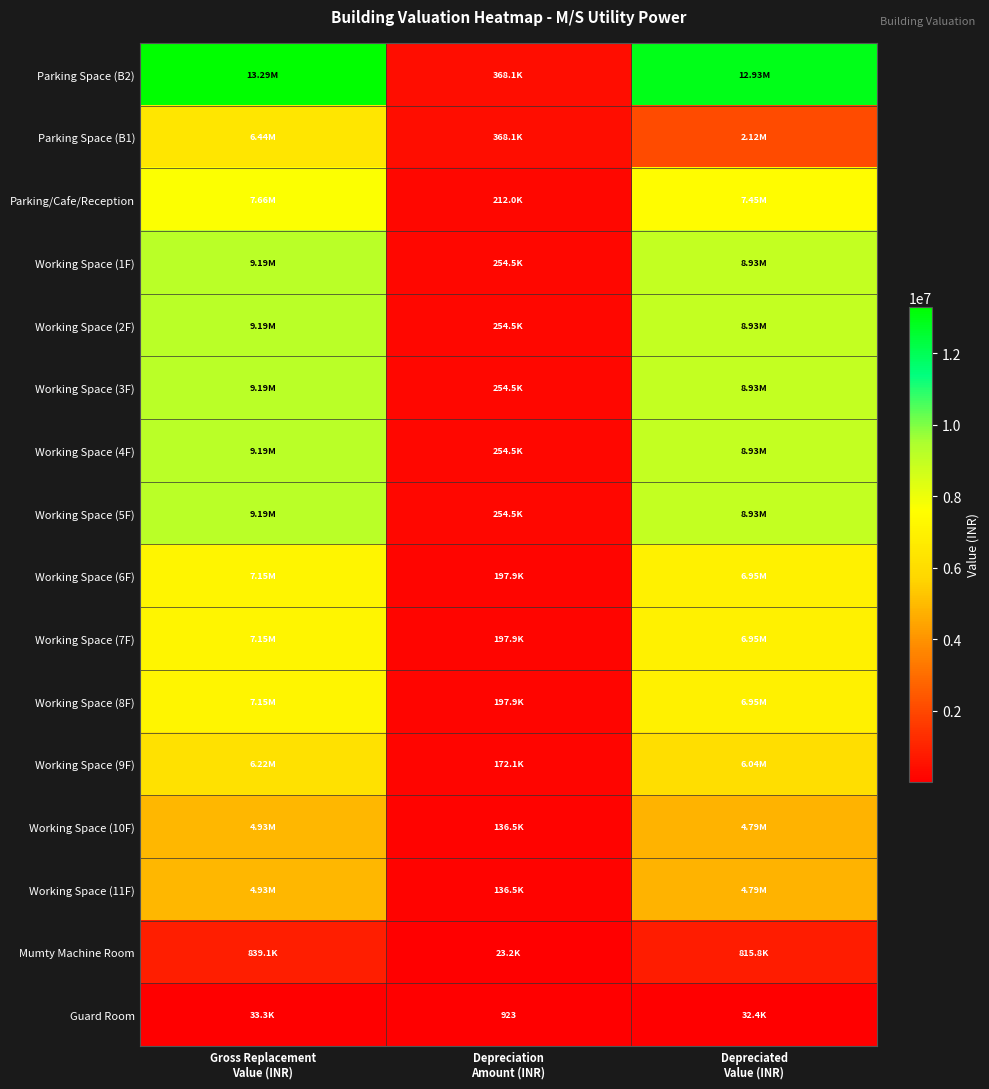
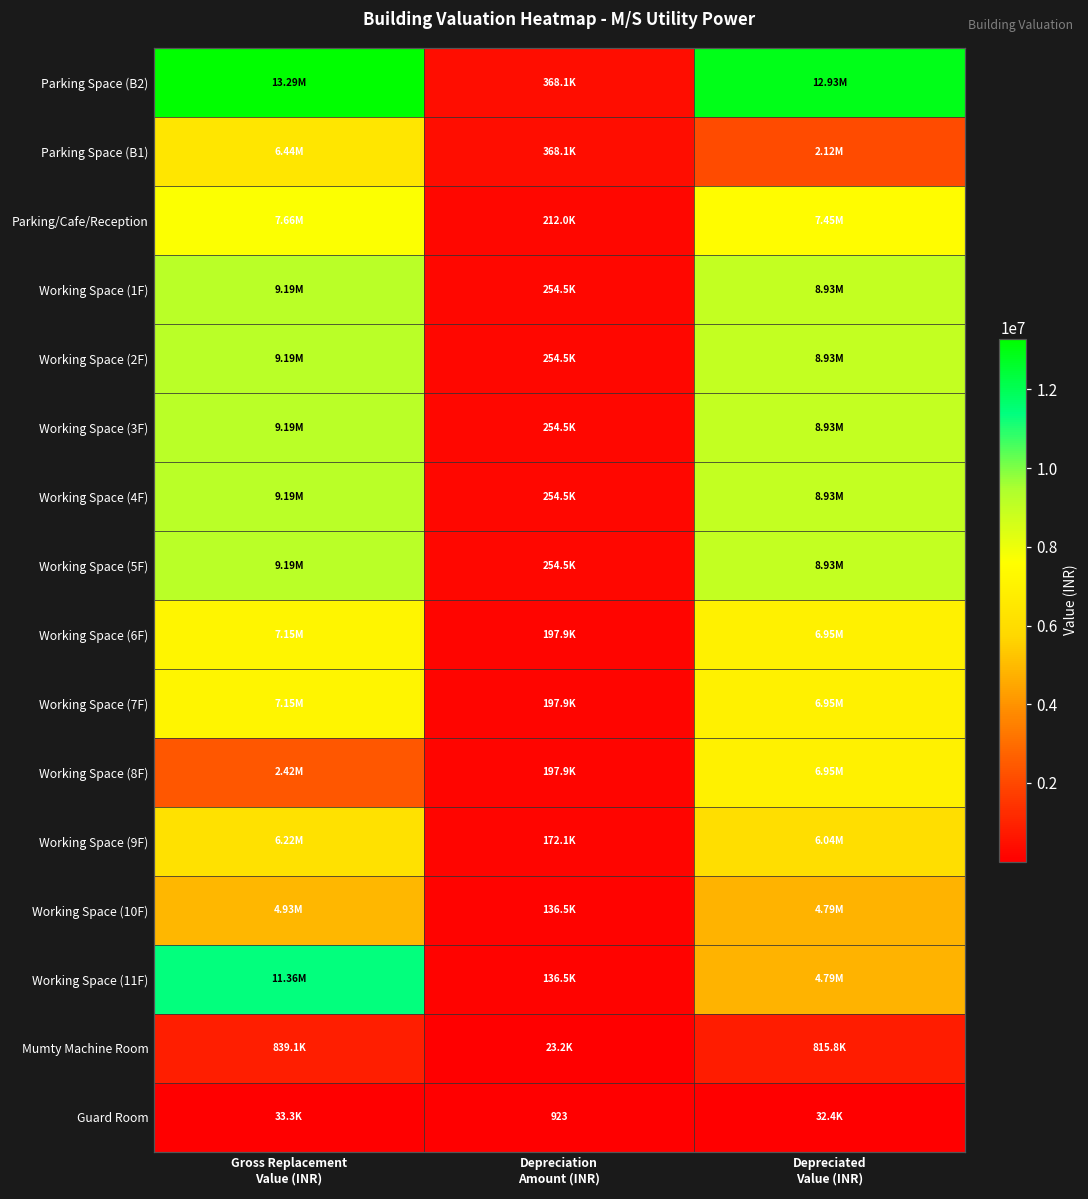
  {
    "Parking Space (B2)": {
      "Gross Replacement Value (INR)": "13.29M",
      "Depreciation Amount (INR)": "368.1K",
      "Depreciated Value (INR)": "12.93M"
    },
    "Parking Space (B1)": {
      "Gross Replacement Value (INR)": "6.44M",
      "Depreciation Amount (INR)": "368.1K",
      "Depreciated Value (INR)": "2.12M"
    },
    "Parking/Cafe/Reception": {
      "Gross Replacement Value (INR)": "7.66M",
      "Depreciation Amount (INR)": "212.0K",
      "Depreciated Value (INR)": "7.45M"
    },
    "Working Space (1F)": {
      "Gross Replacement Value (INR)": "9.19M",
      "Depreciation Amount (INR)": "254.5K",
      "Depreciated Value (INR)": "8.93M"
    },
    "Working Space (2F)": {
      "Gross Replacement Value (INR)": "9.19M",
      "Depreciation Amount (INR)": "254.5K",
      "Depreciated Value (INR)": "8.93M"
    },
    "Working Space (3F)": {
      "Gross Replacement Value (INR)": "9.19M",
      "Depreciation Amount (INR)": "254.5K",
      "Depreciated Value (INR)": "8.93M"
    },
    "Working Space (4F)": {
      "Gross Replacement Value (INR)": "9.19M",
      "Depreciation Amount (INR)": "254.5K",
      "Depreciated Value (INR)": "8.93M"
    },
    "Working Space (5F)": {
      "Gross Replacement Value (INR)": "9.19M",
      "Depreciation Amount (INR)": "254.5K",
      "Depreciated Value (INR)": "8.93M"
    },
    "Working Space (6F)": {
      "Gross Replacement Value (INR)": "7.15M",
      "Depreciation Amount (INR)": "197.9K",
      "Depreciated Value (INR)": "6.95M"
    },
    "Working Space (7F)": {
      "Gross Replacement Value (INR)": "7.15M",
      "Depreciation Amount (INR)": "197.9K",
      "Depreciated Value (INR)": "6.95M"
    },
    "Working Space (8F)": {
-     "Gross Replacement Value (INR)": "7.15M",
+     "Gross Replacement Value (INR)": "2.42M",
      "Depreciation Amount (INR)": "197.9K",
      "Depreciated Value (INR)": "6.95M"
    },
    "Working Space (9F)": {
      "Gross Replacement Value (INR)": "6.22M",
      "Depreciation Amount (INR)": "172.1K",
      "Depreciated Value (INR)": "6.04M"
    },
    "Working Space (10F)": {
      "Gross Replacement Value (INR)": "4.93M",
      "Depreciation Amount (INR)": "136.5K",
      "Depreciated Value (INR)": "4.79M"
    },
    "Working Space (11F)": {
-     "Gross Replacement Value (INR)": "4.93M",
+     "Gross Replacement Value (INR)": "11.36M",
      "Depreciation Amount (INR)": "136.5K",
      "Depreciated Value (INR)": "4.79M"
    },
    "Mumty Machine Room": {
      "Gross Replacement Value (INR)": "839.1K",
      "Depreciation Amount (INR)": "23.2K",
      "Depreciated Value (INR)": "815.8K"
    },
    "Guard Room": {
      "Gross Replacement Value (INR)": "33.3K",
      "Depreciation Amount (INR)": "923",
      "Depreciated Value (INR)": "32.4K"
    }
  }
